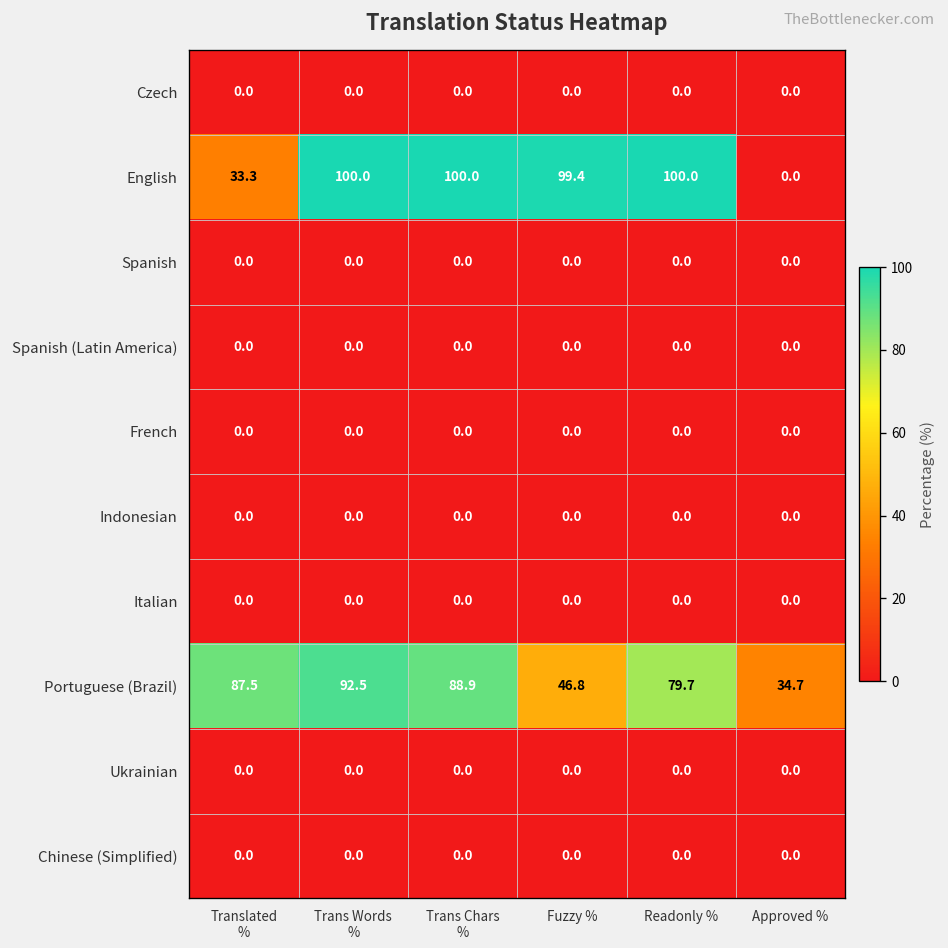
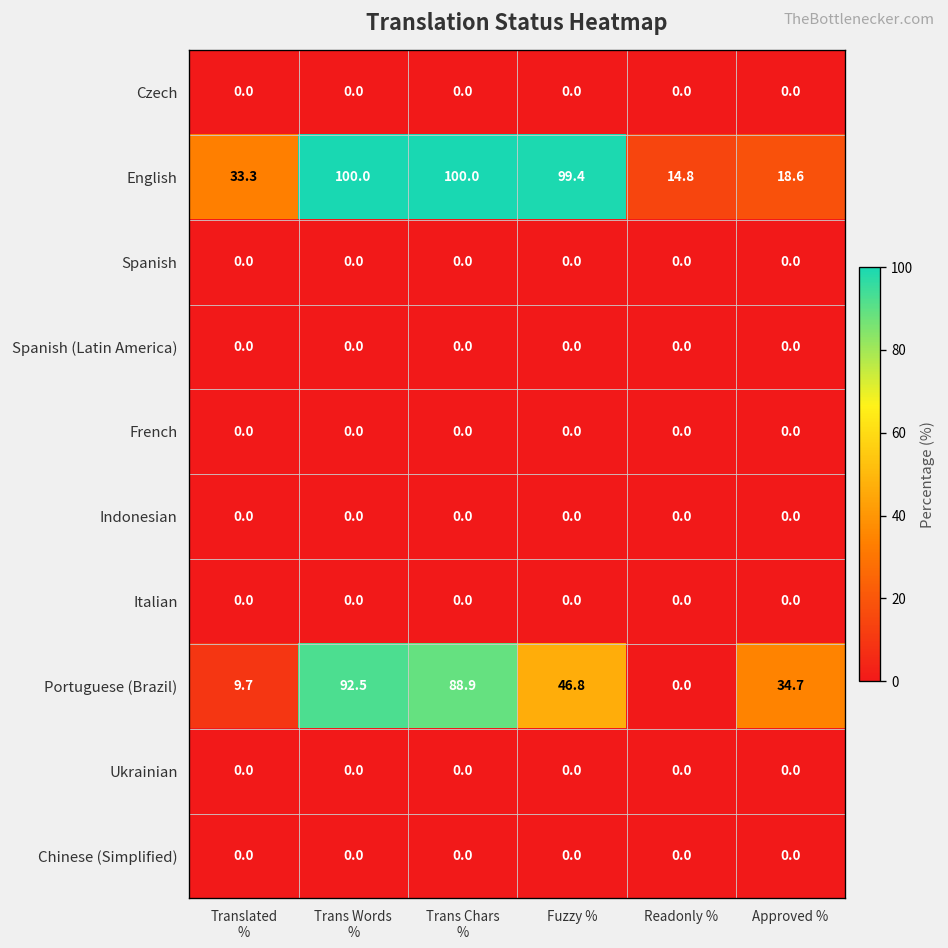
  {
    "Czech": {
      "Translated %": 0.0,
      "Trans Words %": 0.0,
      "Trans Chars %": 0.0,
      "Fuzzy %": 0.0,
      "Readonly %": 0.0,
      "Approved %": 0.0
    },
    "English": {
      "Translated %": 33.3,
      "Trans Words %": 100.0,
      "Trans Chars %": 100.0,
      "Fuzzy %": 99.4,
-     "Readonly %": 100.0,
-     "Approved %": 0.0
+     "Readonly %": 14.8,
+     "Approved %": 18.6
    },
    "Spanish": {
      "Translated %": 0.0,
      "Trans Words %": 0.0,
      "Trans Chars %": 0.0,
      "Fuzzy %": 0.0,
      "Readonly %": 0.0,
      "Approved %": 0.0
    },
    "Spanish (Latin America)": {
      "Translated %": 0.0,
      "Trans Words %": 0.0,
      "Trans Chars %": 0.0,
      "Fuzzy %": 0.0,
      "Readonly %": 0.0,
      "Approved %": 0.0
    },
    "French": {
      "Translated %": 0.0,
      "Trans Words %": 0.0,
      "Trans Chars %": 0.0,
      "Fuzzy %": 0.0,
      "Readonly %": 0.0,
      "Approved %": 0.0
    },
    "Indonesian": {
      "Translated %": 0.0,
      "Trans Words %": 0.0,
      "Trans Chars %": 0.0,
      "Fuzzy %": 0.0,
      "Readonly %": 0.0,
      "Approved %": 0.0
    },
    "Italian": {
      "Translated %": 0.0,
      "Trans Words %": 0.0,
      "Trans Chars %": 0.0,
      "Fuzzy %": 0.0,
      "Readonly %": 0.0,
      "Approved %": 0.0
    },
    "Portuguese (Brazil)": {
-     "Translated %": 87.5,
+     "Translated %": 9.7,
      "Trans Words %": 92.5,
      "Trans Chars %": 88.9,
      "Fuzzy %": 46.8,
-     "Readonly %": 79.7,
+     "Readonly %": 0.0,
      "Approved %": 34.7
    },
    "Ukrainian": {
      "Translated %": 0.0,
      "Trans Words %": 0.0,
      "Trans Chars %": 0.0,
      "Fuzzy %": 0.0,
      "Readonly %": 0.0,
      "Approved %": 0.0
    },
    "Chinese (Simplified)": {
      "Translated %": 0.0,
      "Trans Words %": 0.0,
      "Trans Chars %": 0.0,
      "Fuzzy %": 0.0,
      "Readonly %": 0.0,
      "Approved %": 0.0
    }
  }
